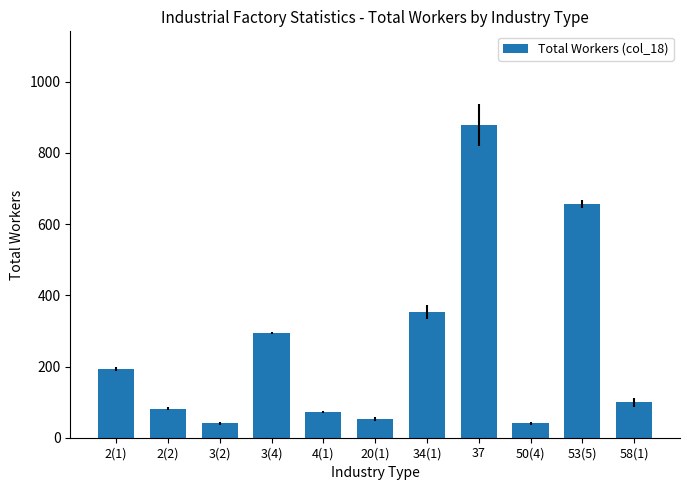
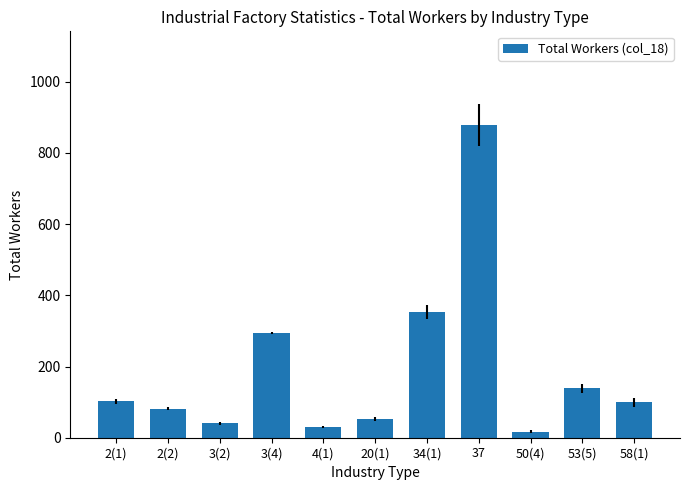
  {
-   "2(1)": 190,
+   "2(1)": 100,
    "2(2)": 80,
    "3(2)": 40,
    "3(4)": 290,
-   "4(1)": 70,
+   "4(1)": 30,
    "20(1)": 50,
    "34(1)": 350,
    "37": 880,
-   "50(4)": 40,
-   "53(5)": 660,
+   "50(4)": 20,
+   "53(5)": 140,
    "58(1)": 100
  }
